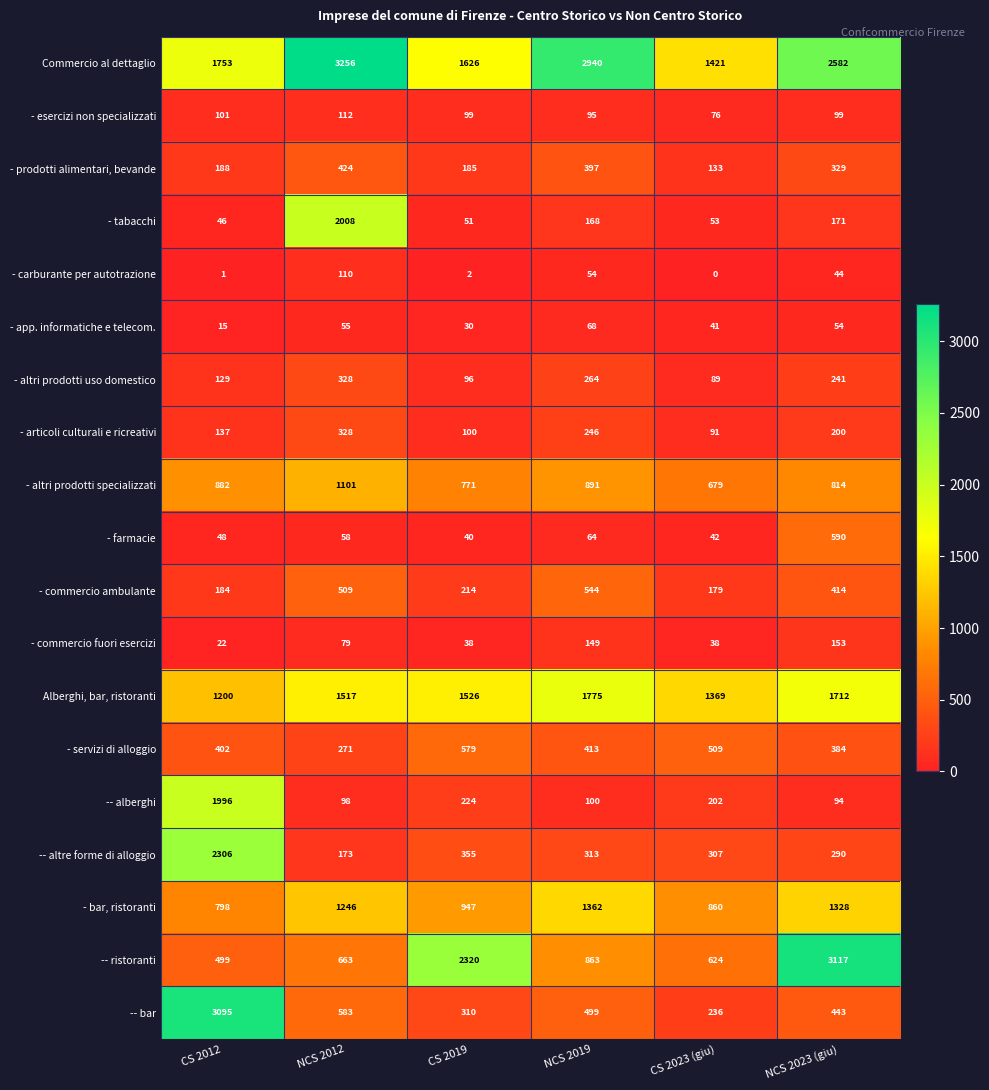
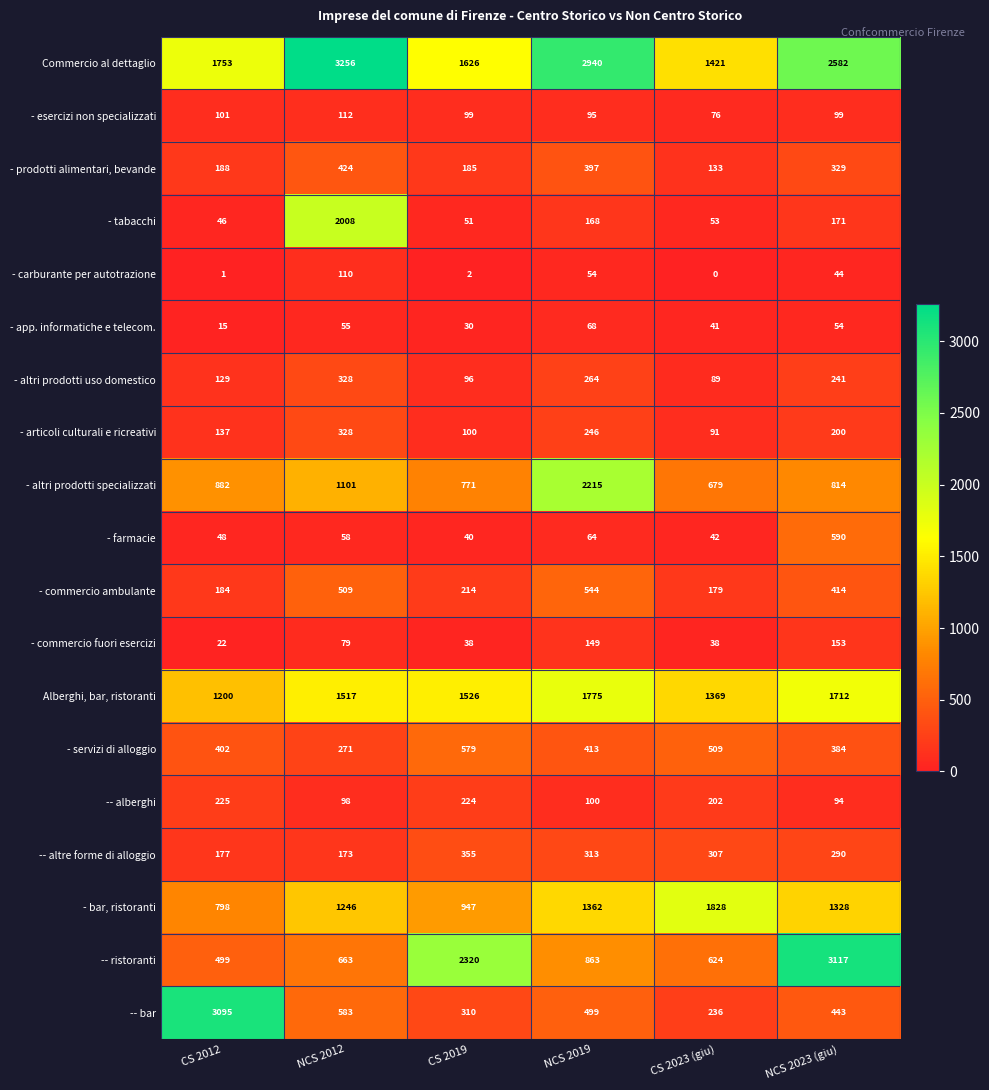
  {
    "Commercio al dettaglio": {
      "CS 2012": 1753,
      "NCS 2012": 3256,
      "CS 2019": 1626,
      "NCS 2019": 2940,
      "CS 2023 (giu)": 1421,
      "NCS 2023 (giu)": 2582
    },
    "- esercizi non specializzati": {
      "CS 2012": 101,
      "NCS 2012": 112,
      "CS 2019": 99,
      "NCS 2019": 95,
      "CS 2023 (giu)": 76,
      "NCS 2023 (giu)": 99
    },
    "- prodotti alimentari, bevande": {
      "CS 2012": 188,
      "NCS 2012": 424,
      "CS 2019": 185,
      "NCS 2019": 397,
      "CS 2023 (giu)": 133,
      "NCS 2023 (giu)": 329
    },
    "- tabacchi": {
      "CS 2012": 46,
      "NCS 2012": 2008,
      "CS 2019": 51,
      "NCS 2019": 168,
      "CS 2023 (giu)": 53,
      "NCS 2023 (giu)": 171
    },
    "- carburante per autotrazione": {
      "CS 2012": 1,
      "NCS 2012": 110,
      "CS 2019": 2,
      "NCS 2019": 54,
      "CS 2023 (giu)": 0,
      "NCS 2023 (giu)": 44
    },
    "- app. informatiche e telecom.": {
      "CS 2012": 15,
      "NCS 2012": 55,
      "CS 2019": 30,
      "NCS 2019": 68,
      "CS 2023 (giu)": 41,
      "NCS 2023 (giu)": 54
    },
    "- altri prodotti uso domestico": {
      "CS 2012": 129,
      "NCS 2012": 328,
      "CS 2019": 96,
      "NCS 2019": 264,
      "CS 2023 (giu)": 89,
      "NCS 2023 (giu)": 241
    },
    "- articoli culturali e ricreativi": {
      "CS 2012": 137,
      "NCS 2012": 328,
      "CS 2019": 100,
      "NCS 2019": 246,
      "CS 2023 (giu)": 91,
      "NCS 2023 (giu)": 200
    },
    "- altri prodotti specializzati": {
      "CS 2012": 882,
      "NCS 2012": 1101,
      "CS 2019": 771,
-     "NCS 2019": 891,
+     "NCS 2019": 2215,
      "CS 2023 (giu)": 679,
      "NCS 2023 (giu)": 814
    },
    "- farmacie": {
      "CS 2012": 48,
      "NCS 2012": 58,
      "CS 2019": 40,
      "NCS 2019": 64,
      "CS 2023 (giu)": 42,
      "NCS 2023 (giu)": 590
    },
    "- commercio ambulante": {
      "CS 2012": 184,
      "NCS 2012": 509,
      "CS 2019": 214,
      "NCS 2019": 544,
      "CS 2023 (giu)": 179,
      "NCS 2023 (giu)": 414
    },
    "- commercio fuori esercizi": {
      "CS 2012": 22,
      "NCS 2012": 79,
      "CS 2019": 38,
      "NCS 2019": 149,
      "CS 2023 (giu)": 38,
      "NCS 2023 (giu)": 153
    },
    "Alberghi, bar, ristoranti": {
      "CS 2012": 1200,
      "NCS 2012": 1517,
      "CS 2019": 1526,
      "NCS 2019": 1775,
      "CS 2023 (giu)": 1369,
      "NCS 2023 (giu)": 1712
    },
    "- servizi di alloggio": {
      "CS 2012": 402,
      "NCS 2012": 271,
      "CS 2019": 579,
      "NCS 2019": 413,
      "CS 2023 (giu)": 509,
      "NCS 2023 (giu)": 384
    },
    "-- alberghi": {
-     "CS 2012": 1996,
+     "CS 2012": 225,
      "NCS 2012": 98,
      "CS 2019": 224,
      "NCS 2019": 100,
      "CS 2023 (giu)": 202,
      "NCS 2023 (giu)": 94
    },
    "-- altre forme di alloggio": {
-     "CS 2012": 2306,
+     "CS 2012": 177,
      "NCS 2012": 173,
      "CS 2019": 355,
      "NCS 2019": 313,
      "CS 2023 (giu)": 307,
      "NCS 2023 (giu)": 290
    },
    "- bar, ristoranti": {
      "CS 2012": 798,
      "NCS 2012": 1246,
      "CS 2019": 947,
      "NCS 2019": 1362,
-     "CS 2023 (giu)": 860,
+     "CS 2023 (giu)": 1828,
      "NCS 2023 (giu)": 1328
    },
    "-- ristoranti": {
      "CS 2012": 499,
      "NCS 2012": 663,
      "CS 2019": 2320,
      "NCS 2019": 863,
      "CS 2023 (giu)": 624,
      "NCS 2023 (giu)": 3117
    },
    "-- bar": {
      "CS 2012": 3095,
      "NCS 2012": 583,
      "CS 2019": 310,
      "NCS 2019": 499,
      "CS 2023 (giu)": 236,
      "NCS 2023 (giu)": 443
    }
  }
